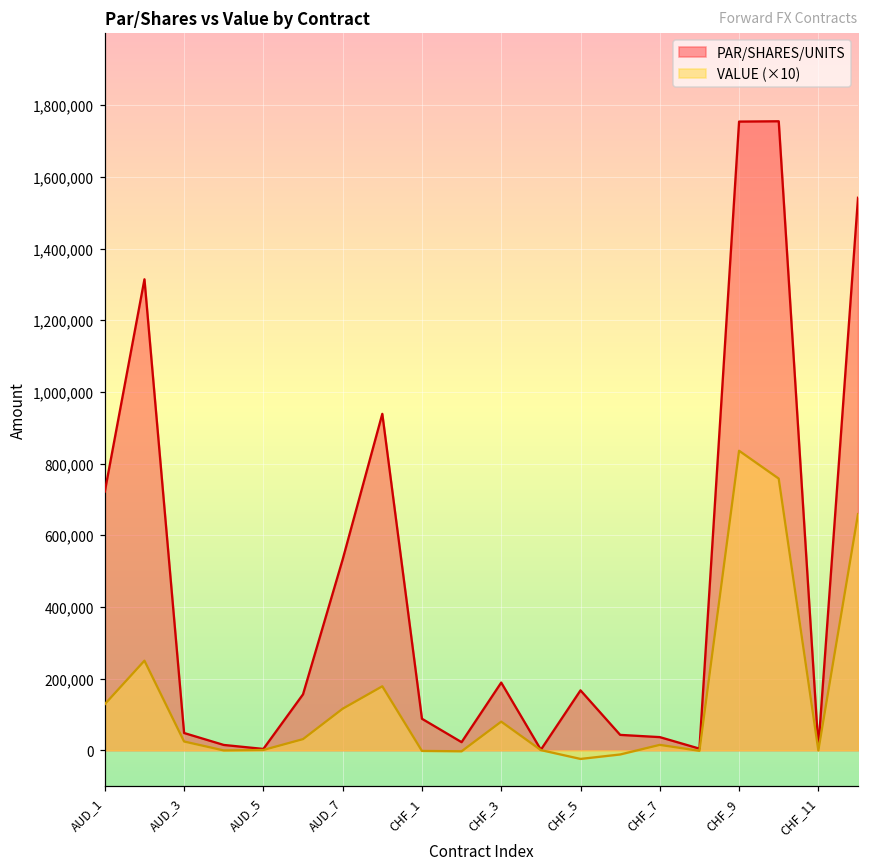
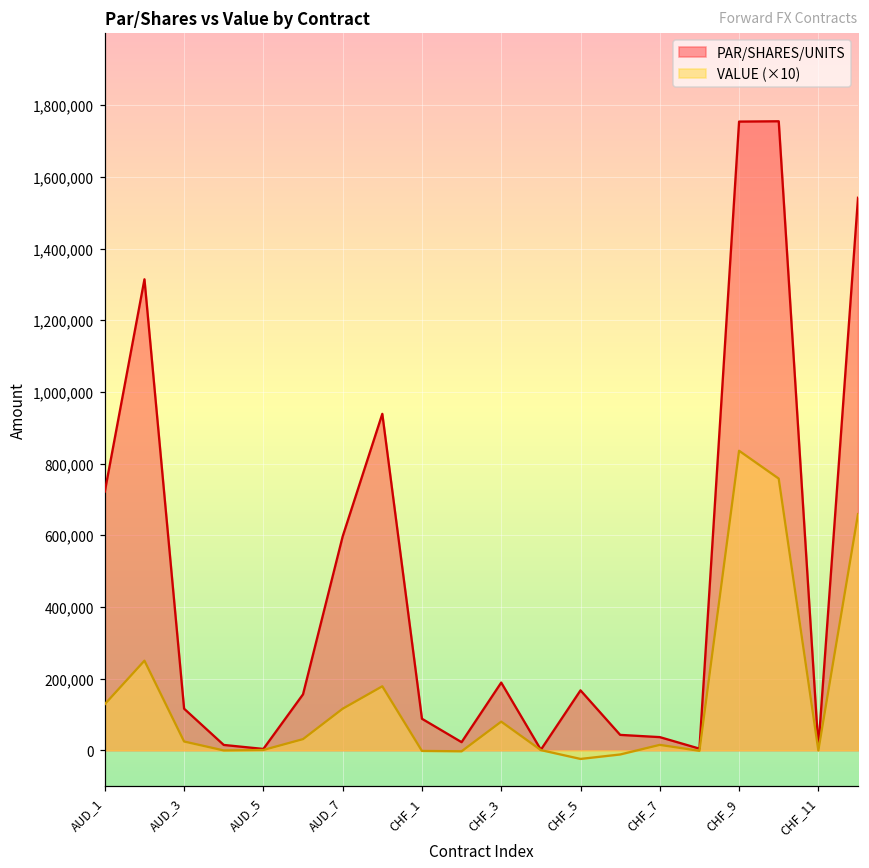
  {
    "PAR/SHARES/UNITS": {
      "AUD_1": "720,000",
-     "AUD_3": "50,000",
-     "AUD_7": "530,000",
+     "AUD_3": "120,000",
+     "AUD_7": "600,000",
      "CHF_1": "90,000",
      "CHF_3": "190,000",
      "CHF_5": "170,000",
      "CHF_7": "40,000",
      "CHF_9": "1,750,000",
      "CHF_11": "10,000"
    }
  }
